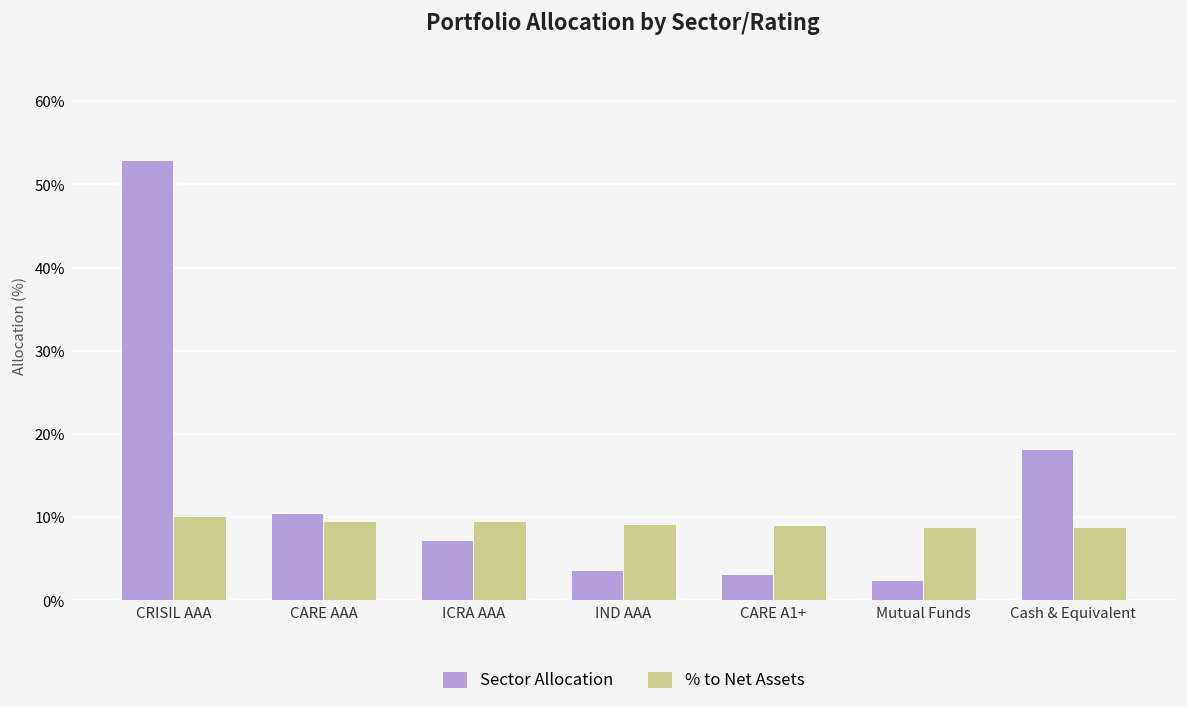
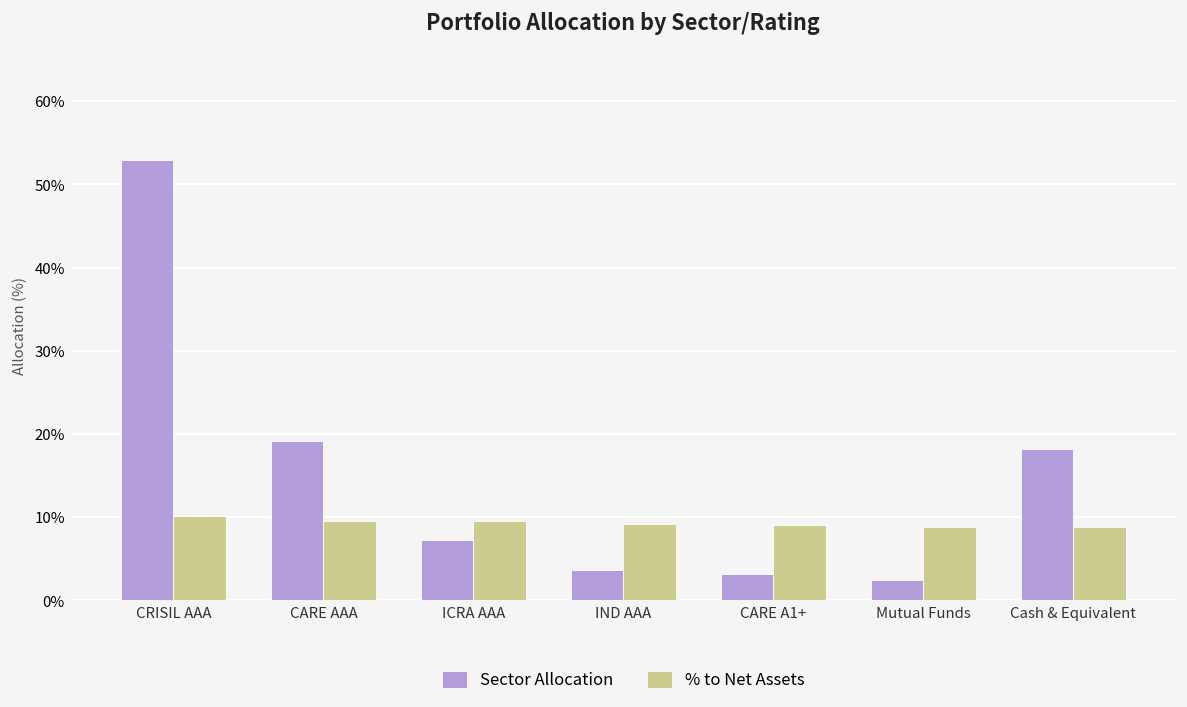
  {
    "Sector Allocation": {
      "CRISIL AAA": "53%",
-     "CARE AAA": "10%",
+     "CARE AAA": "19%",
      "ICRA AAA": "7%",
      "IND AAA": "4%",
      "CARE A1+": "3%",
      "Mutual Funds": "2%",
      "Cash & Equivalent": "18%"
    },
    "% to Net Assets": {
      "CRISIL AAA": "10%",
      "CARE AAA": "10%",
      "ICRA AAA": "10%",
      "IND AAA": "9%",
      "CARE A1+": "9%",
      "Mutual Funds": "9%",
      "Cash & Equivalent": "9%"
    }
  }
